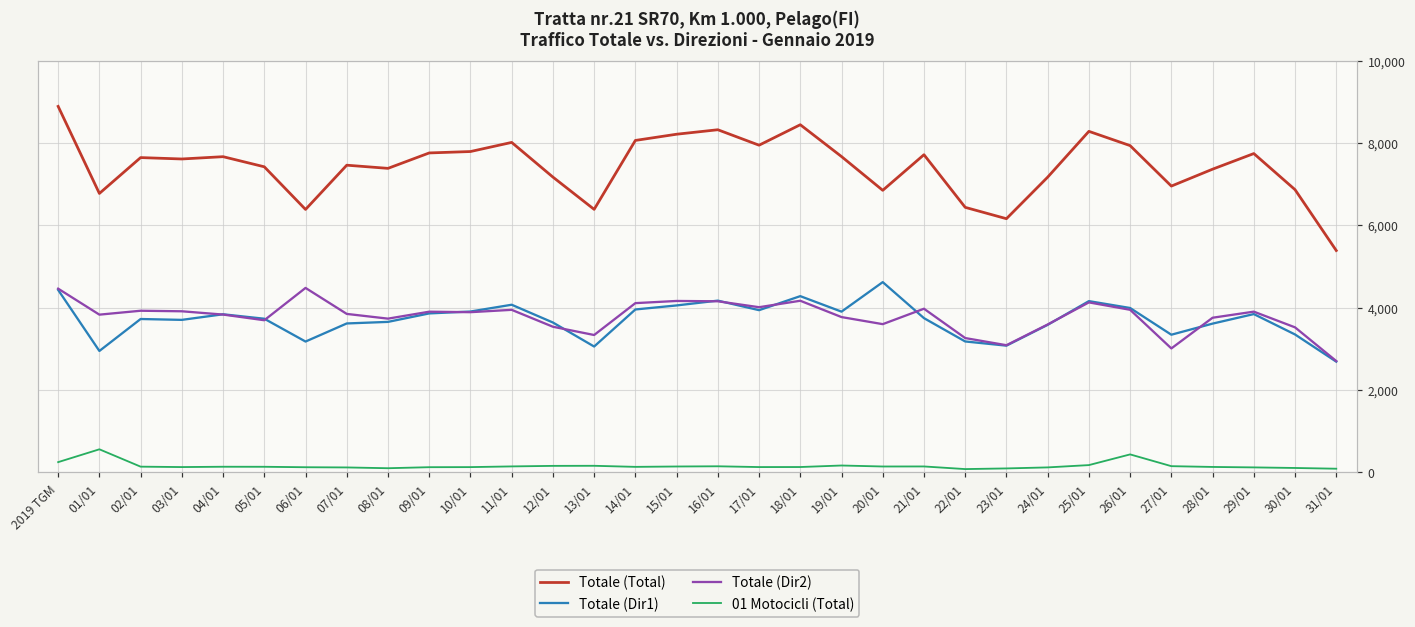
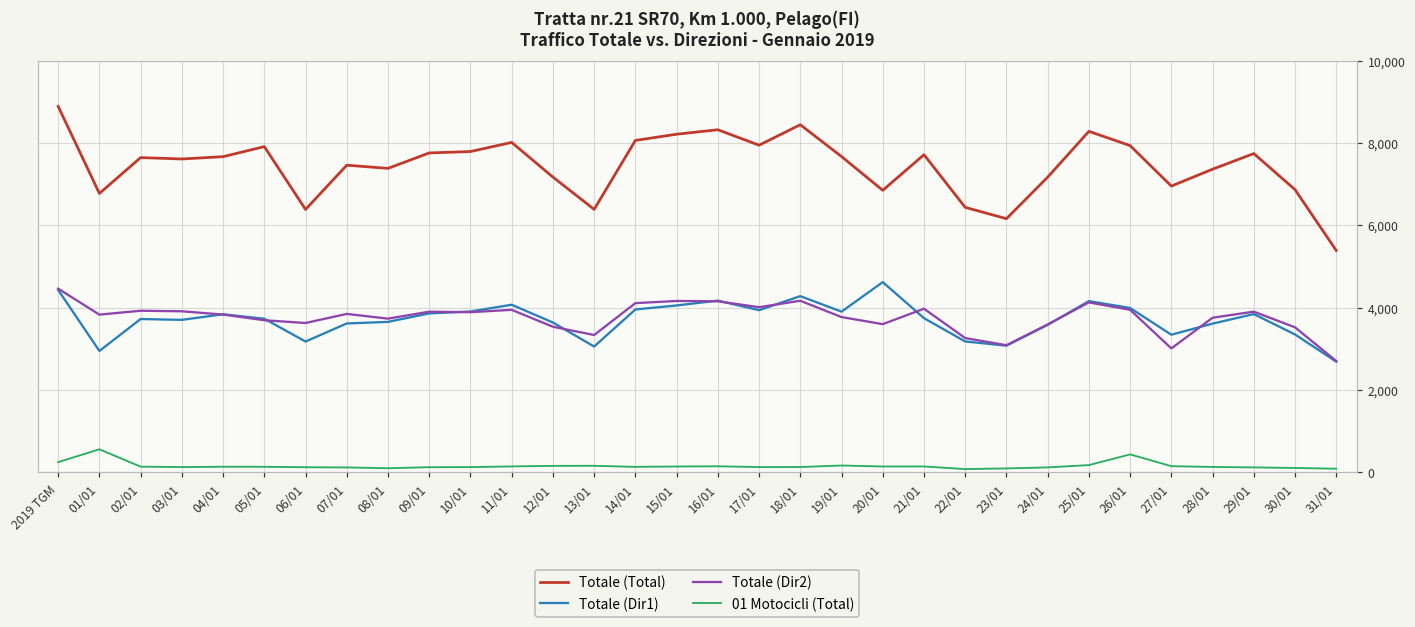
  {
    "Totale (Total)": {
      "2019 TGM": "8,900",
      "01/01": "6,800",
      "02/01": "7,600",
      "03/01": "7,600",
      "04/01": "7,700",
-     "05/01": "7,400",
+     "05/01": "7,900",
      "06/01": "6,400",
      "07/01": "7,500",
      "08/01": "7,400",
      "09/01": "7,800",
      "10/01": "7,800",
      "11/01": "8,000",
      "12/01": "7,200",
      "13/01": "6,400",
      "14/01": "8,100",
      "15/01": "8,200",
      "16/01": "8,300",
      "17/01": "8,000",
      "18/01": "8,400",
      "19/01": "7,700",
      "20/01": "6,900",
      "21/01": "7,700",
      "22/01": "6,400",
      "23/01": "6,200",
      "24/01": "7,200",
      "25/01": "8,300",
      "26/01": "7,900",
      "27/01": "7,000",
      "28/01": "7,400",
      "29/01": "7,700",
      "30/01": "6,900",
      "31/01": "5,400"
    },
    "Totale (Dir1)": {
      "01/01": "2,900",
      "02/01": "3,700",
      "03/01": "3,700",
      "06/01": "3,200",
      "07/01": "3,600",
      "08/01": "3,700",
      "11/01": "4,100",
      "12/01": "3,600",
      "13/01": "3,100",
      "14/01": "4,000",
      "15/01": "4,100",
      "17/01": "3,900",
      "18/01": "4,300",
      "19/01": "3,900",
      "20/01": "4,600",
      "21/01": "3,700",
      "22/01": "3,200",
      "27/01": "3,300",
      "28/01": "3,600",
      "30/01": "3,300"
    },
    "Totale (Dir2)": {
      "01/01": "3,800",
      "02/01": "3,900",
      "03/01": "3,900",
-     "06/01": "4,500",
+     "06/01": "3,600",
      "07/01": "3,800",
      "08/01": "3,700",
      "11/01": "3,900",
      "12/01": "3,500",
      "13/01": "3,300",
      "14/01": "4,100",
      "15/01": "4,200",
      "17/01": "4,000",
      "18/01": "4,200",
      "19/01": "3,800",
      "20/01": "3,600",
      "21/01": "4,000",
      "22/01": "3,300",
      "27/01": "3,000",
      "28/01": "3,800",
      "30/01": "3,500"
    },
    "01 Motocicli (Total)": {
      "2019 TGM": "200",
      "01/01": "600",
      "02/01": "100",
      "03/01": "100",
      "04/01": "100",
      "05/01": "100",
      "06/01": "100",
      "07/01": "100",
      "08/01": "100",
      "09/01": "100",
      "10/01": "100",
      "11/01": "100",
      "12/01": "200",
      "13/01": "200",
      "14/01": "100",
      "15/01": "100",
      "16/01": "100",
      "17/01": "100",
      "18/01": "100",
      "19/01": "200",
      "20/01": "100",
      "21/01": "100",
      "22/01": "100",
      "23/01": "100",
      "24/01": "100",
      "25/01": "200",
      "26/01": "400",
      "27/01": "100",
      "28/01": "100",
      "29/01": "100",
      "30/01": "100",
      "31/01": "100"
    }
  }
